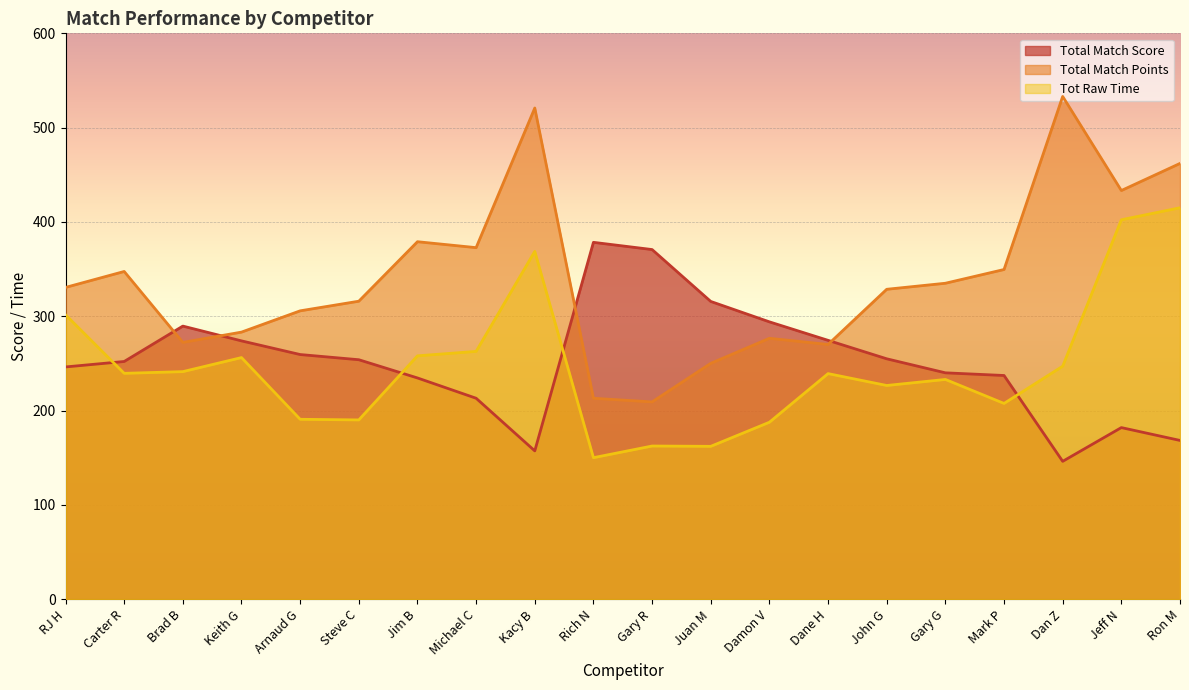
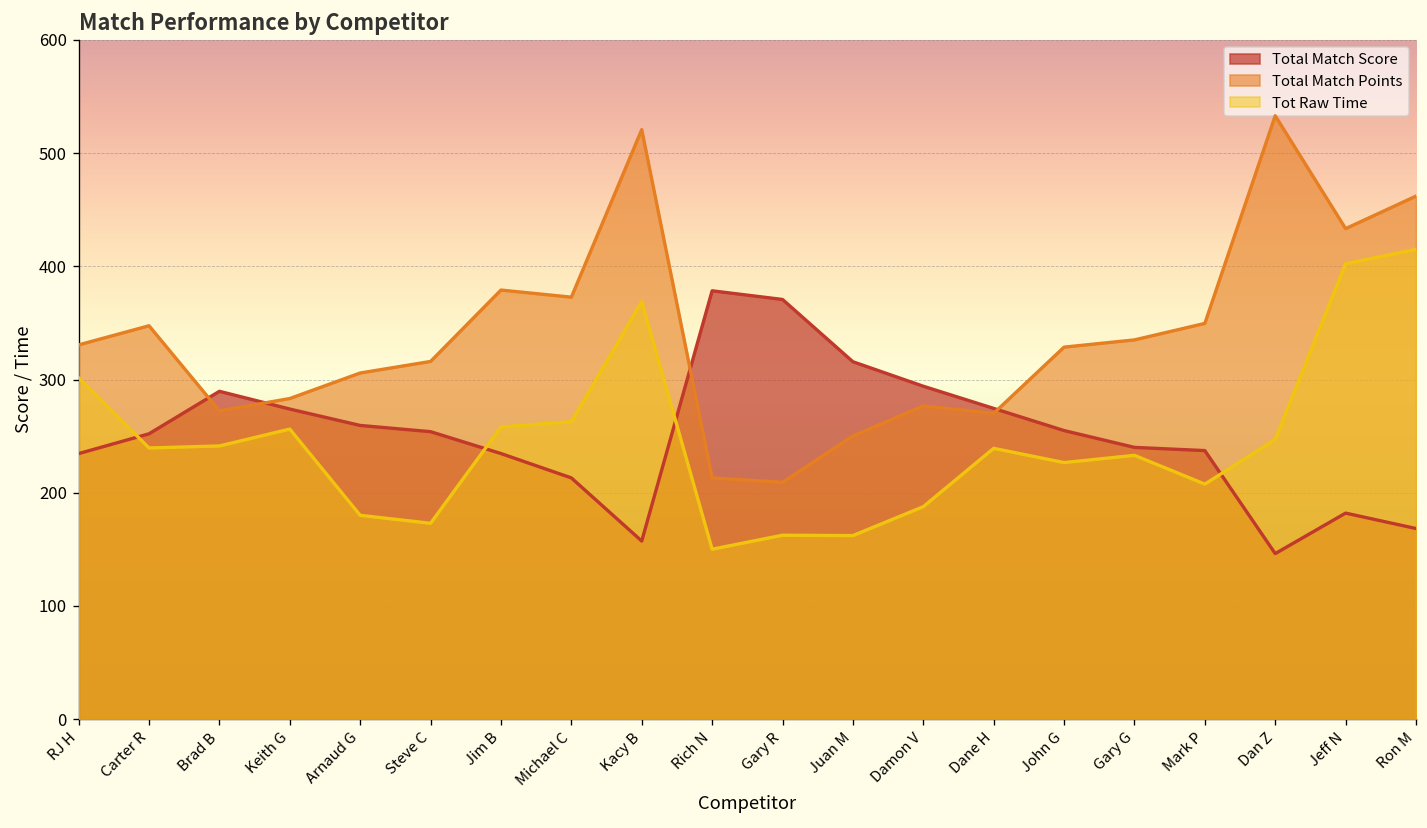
  {
    "Total Match Score": {
-     "RJ H": 250,
+     "RJ H": 230,
      "Carter R": 250,
      "Brad B": 290,
      "Keith G": 270,
      "Arnaud G": 260,
      "Steve C": 250,
      "Jim B": 230,
      "Michael C": 210,
      "Kacy B": 160,
      "Rich N": 380,
      "Gary R": 370,
      "Juan M": 320,
      "Damon V": 290,
      "Dane H": 270,
      "John G": 250,
      "Gary G": 240,
      "Mark P": 240,
      "Dan Z": 150,
      "Jeff N": 180,
      "Ron M": 170
    },
    "Total Match Points": {
      "RJ H": 330,
      "Carter R": 350,
      "Brad B": 270,
      "Keith G": 280,
      "Arnaud G": 310,
      "Steve C": 320,
      "Jim B": 380,
      "Michael C": 370,
      "Kacy B": 520,
      "Rich N": 210,
      "Gary R": 210,
      "Juan M": 250,
      "Damon V": 280,
      "Dane H": 270,
      "John G": 330,
      "Gary G": 340,
      "Mark P": 350,
      "Jeff N": 430,
      "Ron M": 460
    },
    "Tot Raw Time": {
      "RJ H": 300,
      "Carter R": 240,
      "Brad B": 240,
      "Keith G": 260,
-     "Arnaud G": 190,
-     "Steve C": 190,
+     "Arnaud G": 180,
+     "Steve C": 170,
      "Jim B": 260,
      "Michael C": 260,
      "Kacy B": 370,
      "Rich N": 150,
      "Gary R": 160,
      "Juan M": 160,
      "Damon V": 190,
      "Dane H": 240,
      "John G": 230,
      "Gary G": 230,
      "Mark P": 210,
      "Dan Z": 250,
      "Jeff N": 400,
      "Ron M": 420
    }
  }
